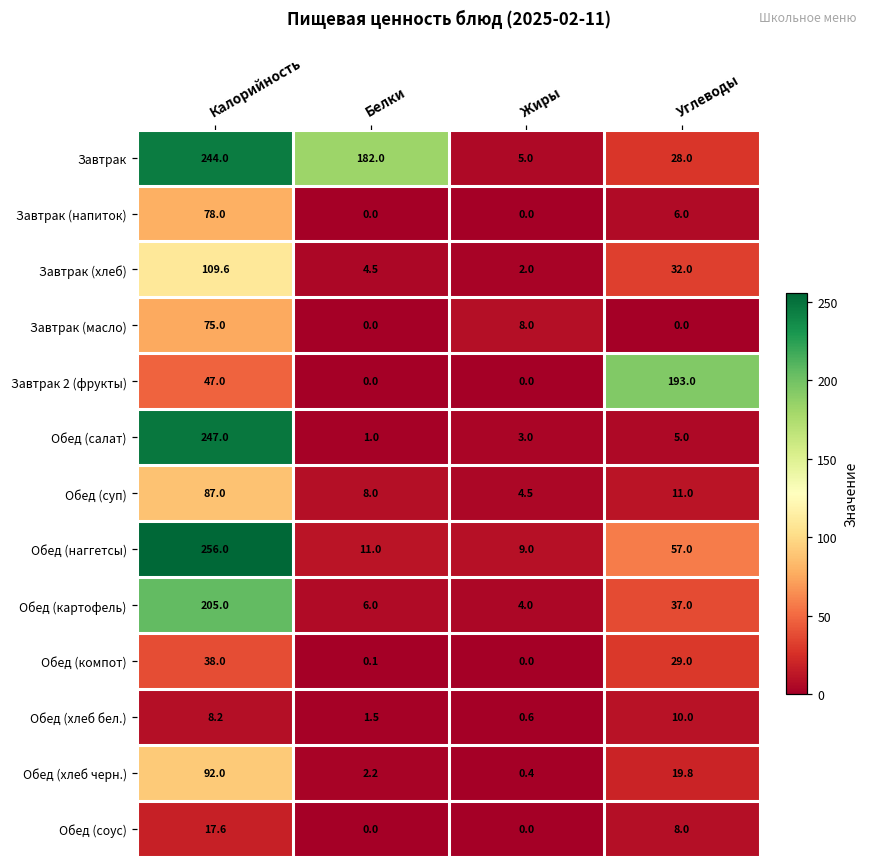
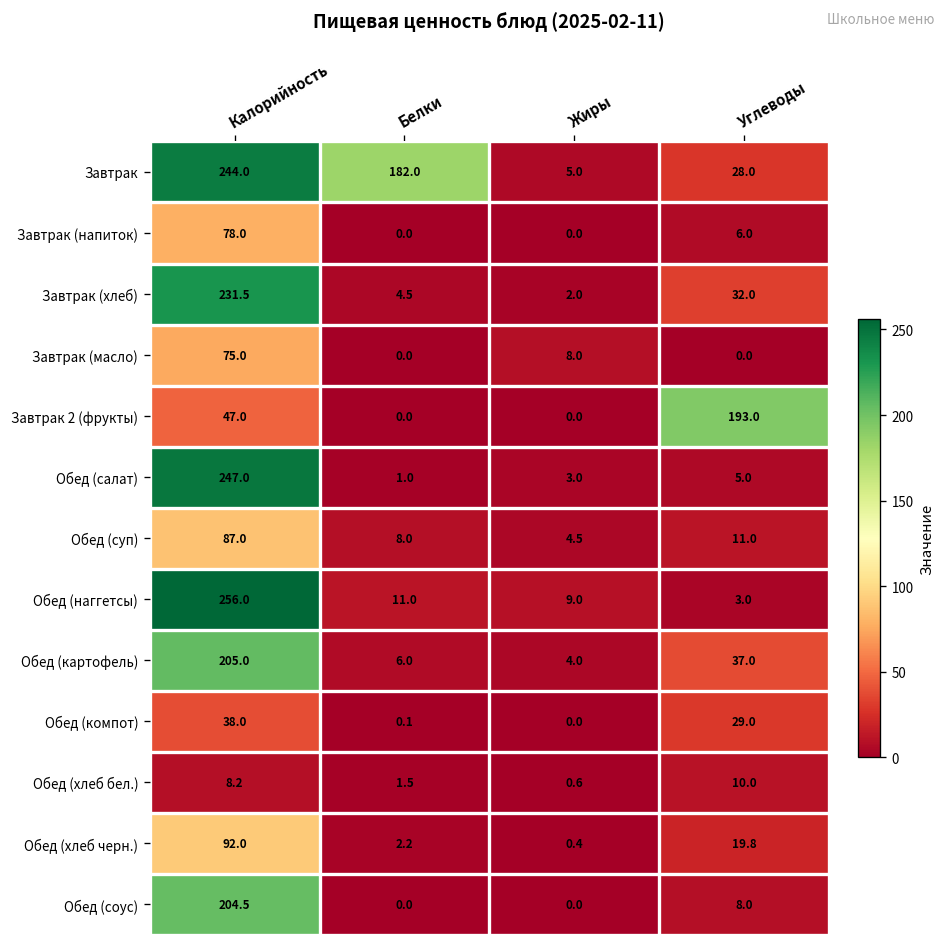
  {
    "Завтрак": {
      "Калорийность": 244.0,
      "Белки": 182.0,
      "Жиры": 5.0,
      "Углеводы": 28.0
    },
    "Завтрак (напиток)": {
      "Калорийность": 78.0,
      "Белки": 0.0,
      "Жиры": 0.0,
      "Углеводы": 6.0
    },
    "Завтрак (хлеб)": {
-     "Калорийность": 109.6,
+     "Калорийность": 231.5,
      "Белки": 4.5,
      "Жиры": 2.0,
      "Углеводы": 32.0
    },
    "Завтрак (масло)": {
      "Калорийность": 75.0,
      "Белки": 0.0,
      "Жиры": 8.0,
      "Углеводы": 0.0
    },
    "Завтрак 2 (фрукты)": {
      "Калорийность": 47.0,
      "Белки": 0.0,
      "Жиры": 0.0,
      "Углеводы": 193.0
    },
    "Обед (салат)": {
      "Калорийность": 247.0,
      "Белки": 1.0,
      "Жиры": 3.0,
      "Углеводы": 5.0
    },
    "Обед (суп)": {
      "Калорийность": 87.0,
      "Белки": 8.0,
      "Жиры": 4.5,
      "Углеводы": 11.0
    },
    "Обед (наггетсы)": {
      "Калорийность": 256.0,
      "Белки": 11.0,
      "Жиры": 9.0,
-     "Углеводы": 57.0
+     "Углеводы": 3.0
    },
    "Обед (картофель)": {
      "Калорийность": 205.0,
      "Белки": 6.0,
      "Жиры": 4.0,
      "Углеводы": 37.0
    },
    "Обед (компот)": {
      "Калорийность": 38.0,
      "Белки": 0.1,
      "Жиры": 0.0,
      "Углеводы": 29.0
    },
    "Обед (хлеб бел.)": {
      "Калорийность": 8.2,
      "Белки": 1.5,
      "Жиры": 0.6,
      "Углеводы": 10.0
    },
    "Обед (хлеб черн.)": {
      "Калорийность": 92.0,
      "Белки": 2.2,
      "Жиры": 0.4,
      "Углеводы": 19.8
    },
    "Обед (соус)": {
-     "Калорийность": 17.6,
+     "Калорийность": 204.5,
      "Белки": 0.0,
      "Жиры": 0.0,
      "Углеводы": 8.0
    }
  }
